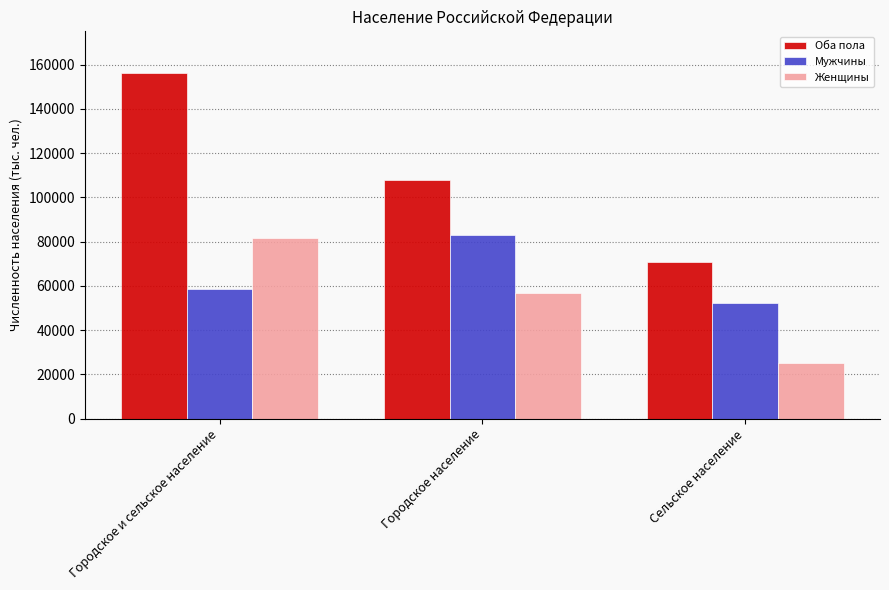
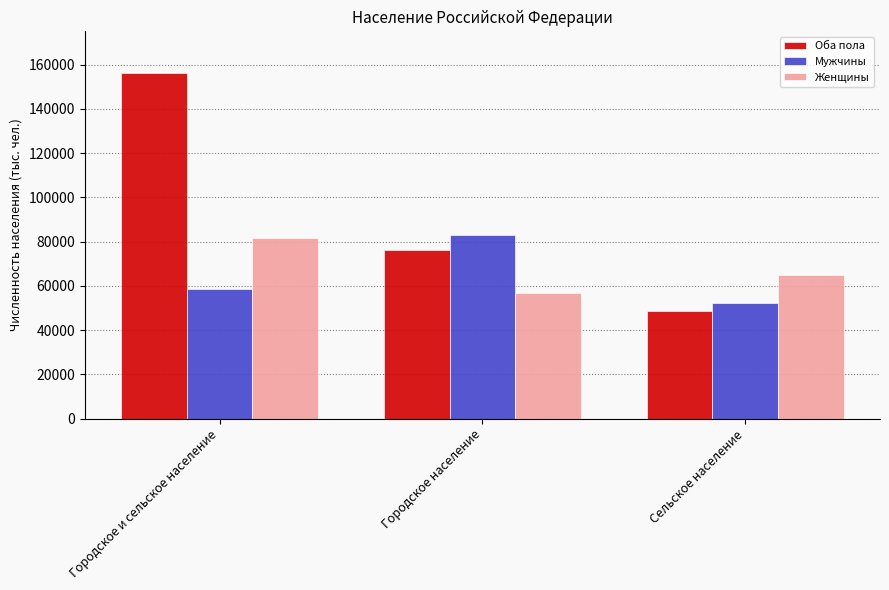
  {
    "Оба пола": {
      "Городское и сельское население": 156000,
-     "Городское население": 108000,
-     "Сельское население": 71000
+     "Городское население": 76000,
+     "Сельское население": 49000
    },
    "Мужчины": {
      "Городское и сельское население": 59000,
      "Городское население": 83000,
      "Сельское население": 52000
    },
    "Женщины": {
      "Городское и сельское население": 82000,
      "Городское население": 57000,
-     "Сельское население": 25000
+     "Сельское население": 65000
    }
  }
